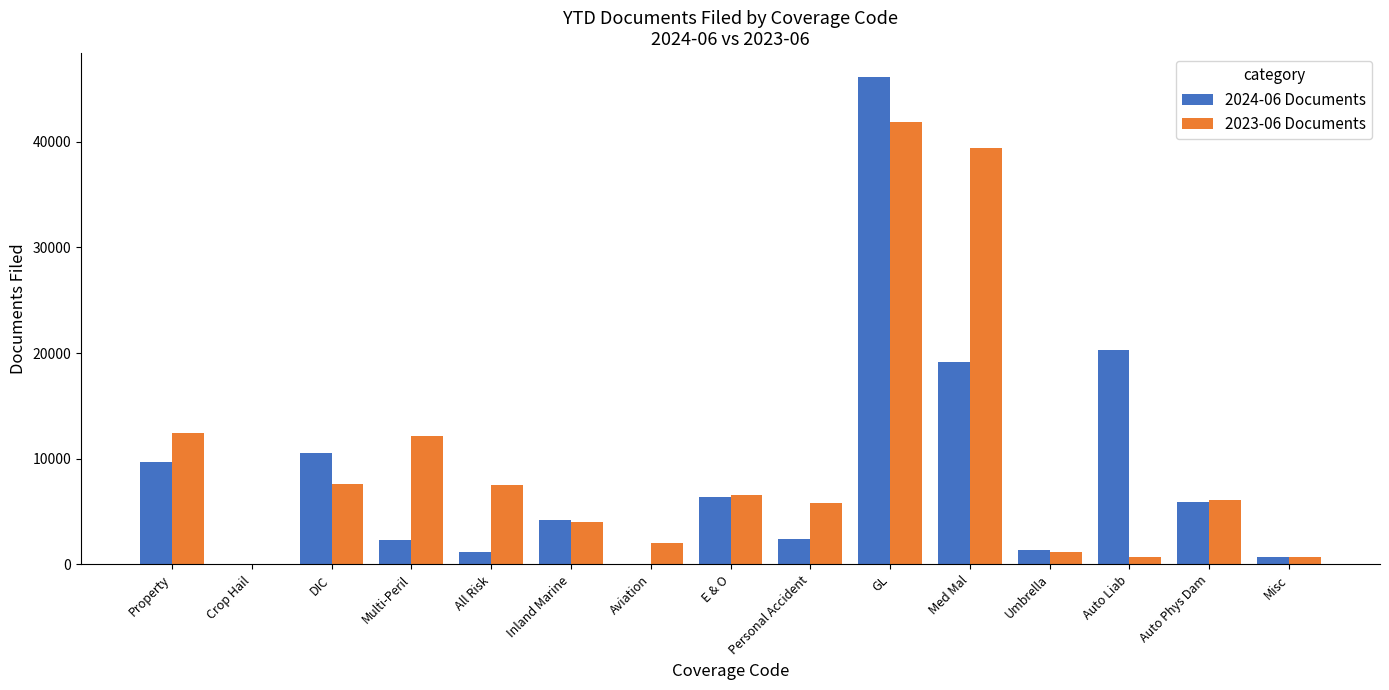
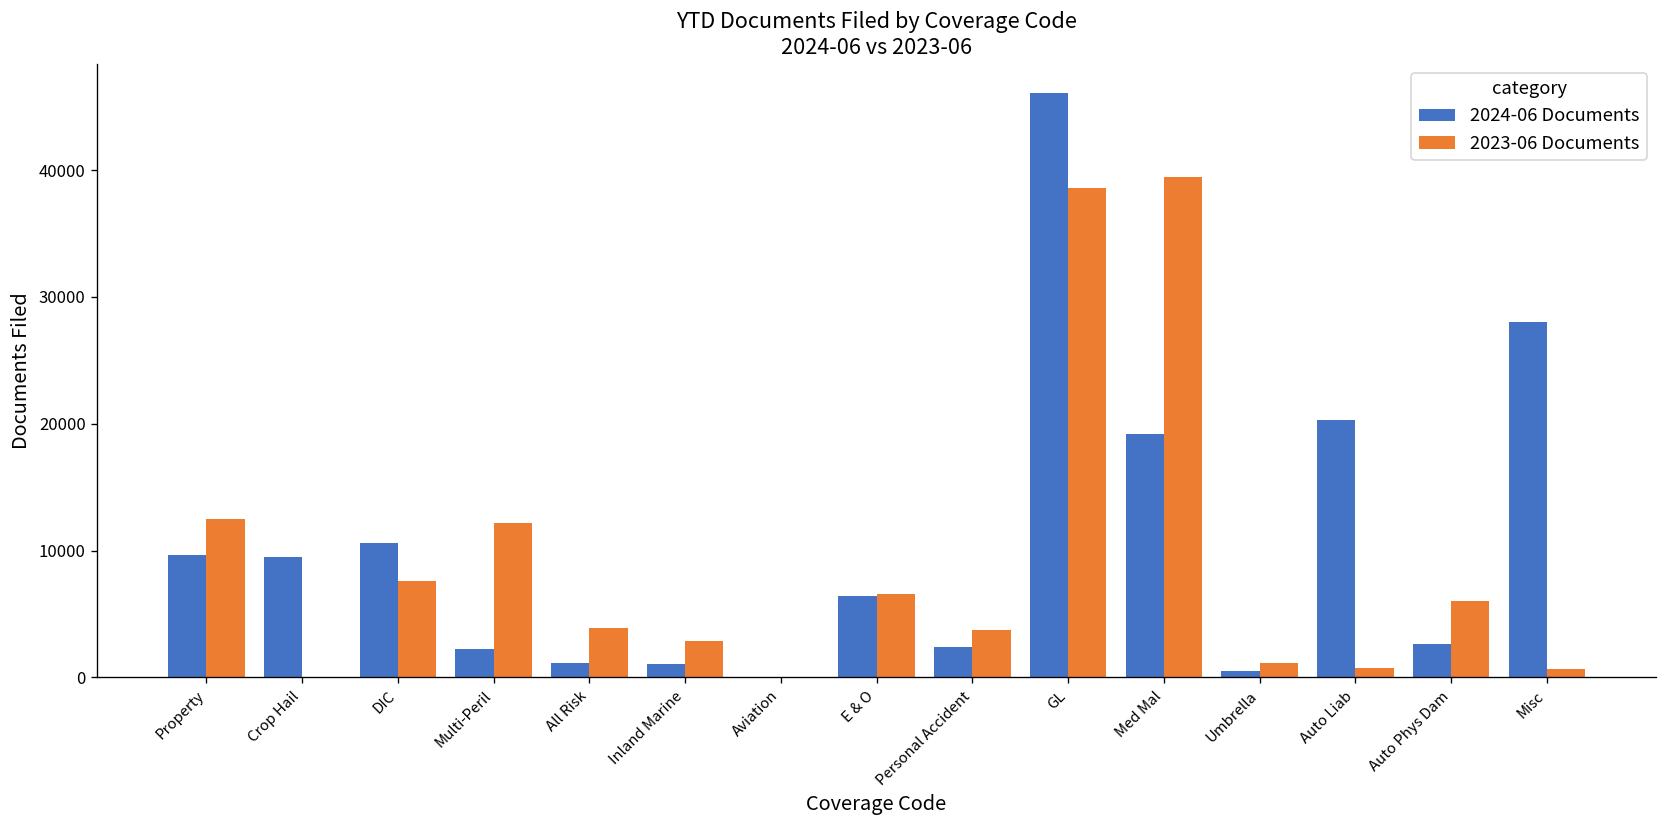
  {
    "2024-06 Documents": {
      "Property": 9700,
-     "Crop Hail": 0,
+     "Crop Hail": 9500,
      "DIC": 10600,
      "Multi-Peril": 2300,
      "All Risk": 1200,
-     "Inland Marine": 4200,
+     "Inland Marine": 1100,
      "E & O": 6400,
      "Personal Accident": 2400,
      "GL": 46100,
      "Med Mal": 19200,
-     "Umbrella": 1300,
+     "Umbrella": 500,
      "Auto Liab": 20300,
-     "Auto Phys Dam": 5900,
-     "Misc": 700
+     "Auto Phys Dam": 2700,
+     "Misc": 28000
    },
    "2023-06 Documents": {
      "Property": 12500,
      "DIC": 7600,
      "Multi-Peril": 12100,
-     "All Risk": 7600,
-     "Inland Marine": 4000,
-     "Aviation": 2000,
+     "All Risk": 3900,
+     "Inland Marine": 2900,
+     "Aviation": 0,
      "E & O": 6600,
-     "Personal Accident": 5800,
-     "GL": 41800,
+     "Personal Accident": 3700,
+     "GL": 38600,
      "Med Mal": 39400,
      "Umbrella": 1200,
      "Auto Liab": 700,
      "Auto Phys Dam": 6100,
      "Misc": 700
    }
  }
